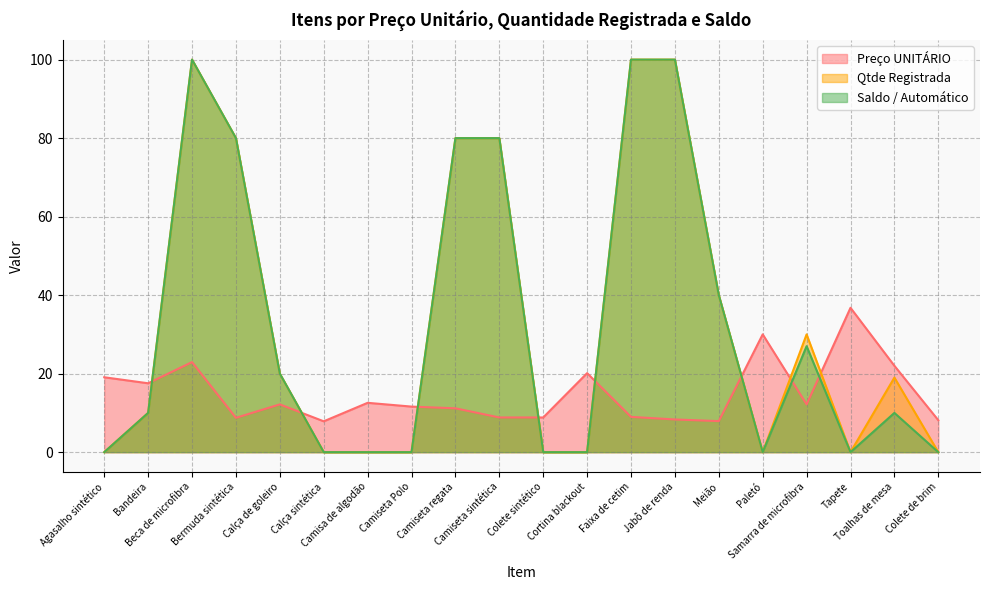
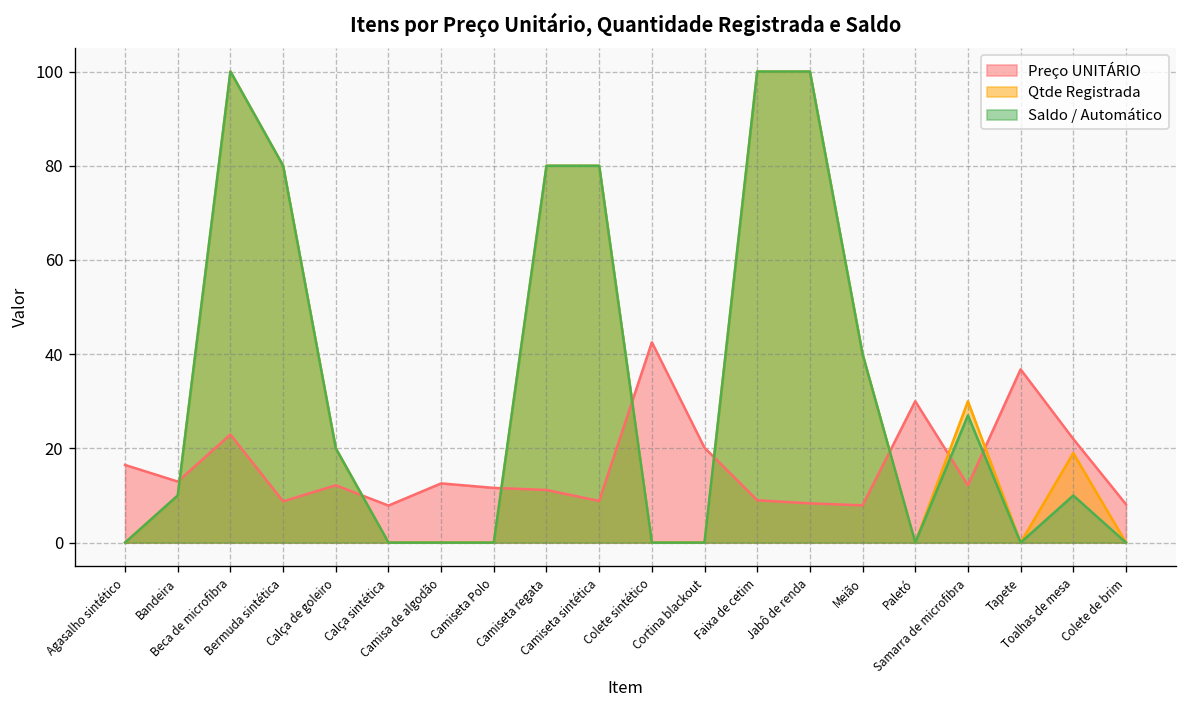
  {
    "Preço UNITÁRIO": {
-     "Agasalho sintético": 19,
-     "Bandeira": 18,
+     "Agasalho sintético": 16,
+     "Bandeira": 13,
      "Beca de microfibra": 23,
      "Bermuda sintética": 9,
      "Calça de goleiro": 12,
      "Calça sintética": 8,
      "Camisa de algodão": 13,
      "Camiseta Polo": 12,
      "Camiseta regata": 11,
      "Camiseta sintética": 9,
-     "Colete sintético": 9,
+     "Colete sintético": 43,
      "Cortina blackout": 20,
      "Faixa de cetim": 9,
      "Jabô de renda": 8,
      "Meião": 8,
      "Paletó": 30,
      "Samarra de microfibra": 12,
      "Tapete": 37,
      "Toalhas de mesa": 22,
      "Colete de brim": 8
    },
    "Qtde Registrada": {
      "Samarra de microfibra": 30,
      "Toalhas de mesa": 19
    },
    "Saldo / Automático": {
      "Samarra de microfibra": 27,
      "Toalhas de mesa": 10
    }
  }
